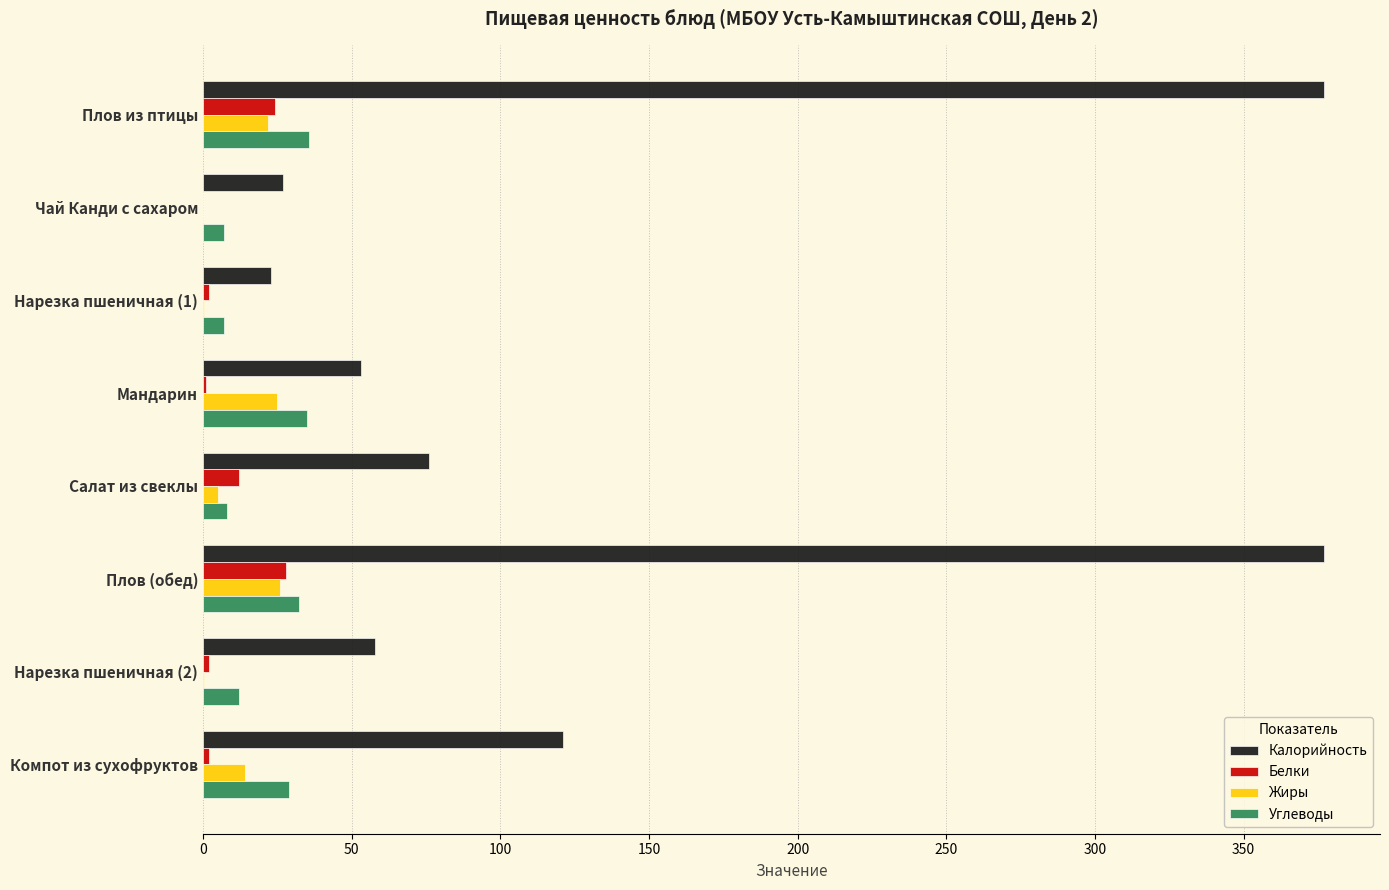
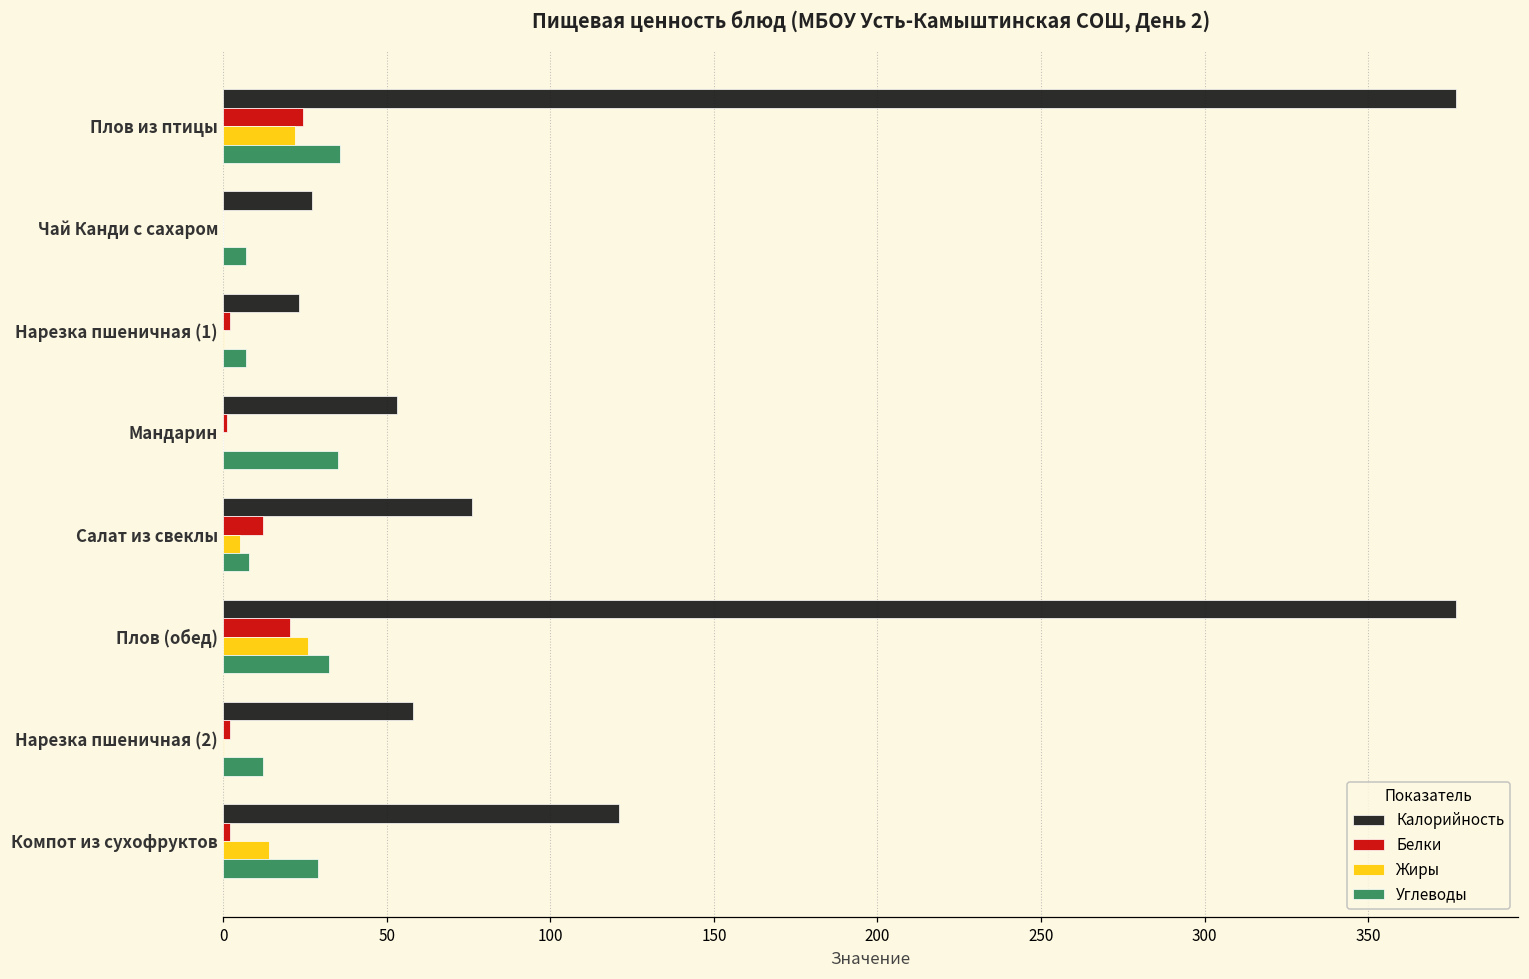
  {
    "Калорийность": {
      "Плов из птицы": 377,
      "Чай Канди с сахаром": 27,
      "Нарезка пшеничная (1)": 23,
      "Мандарин": 53,
      "Салат из свеклы": 76,
      "Плов (обед)": 377,
      "Нарезка пшеничная (2)": 58,
      "Компот из сухофруктов": 121
    },
    "Белки": {
      "Плов из птицы": 24,
      "Чай Канди с сахаром": 0,
      "Нарезка пшеничная (1)": 2,
      "Мандарин": 1,
      "Салат из свеклы": 12,
-     "Плов (обед)": 28,
+     "Плов (обед)": 20,
      "Нарезка пшеничная (2)": 2,
      "Компот из сухофруктов": 2
    },
    "Жиры": {
      "Плов из птицы": 22,
      "Чай Канди с сахаром": 0,
-     "Мандарин": 25,
+     "Мандарин": 0,
      "Салат из свеклы": 5,
      "Плов (обед)": 26,
      "Компот из сухофруктов": 14
    },
    "Углеводы": {
      "Плов из птицы": 36,
      "Чай Канди с сахаром": 7,
      "Нарезка пшеничная (1)": 7,
      "Мандарин": 35,
      "Салат из свеклы": 8,
      "Плов (обед)": 32,
      "Нарезка пшеничная (2)": 12,
      "Компот из сухофруктов": 29
    }
  }
